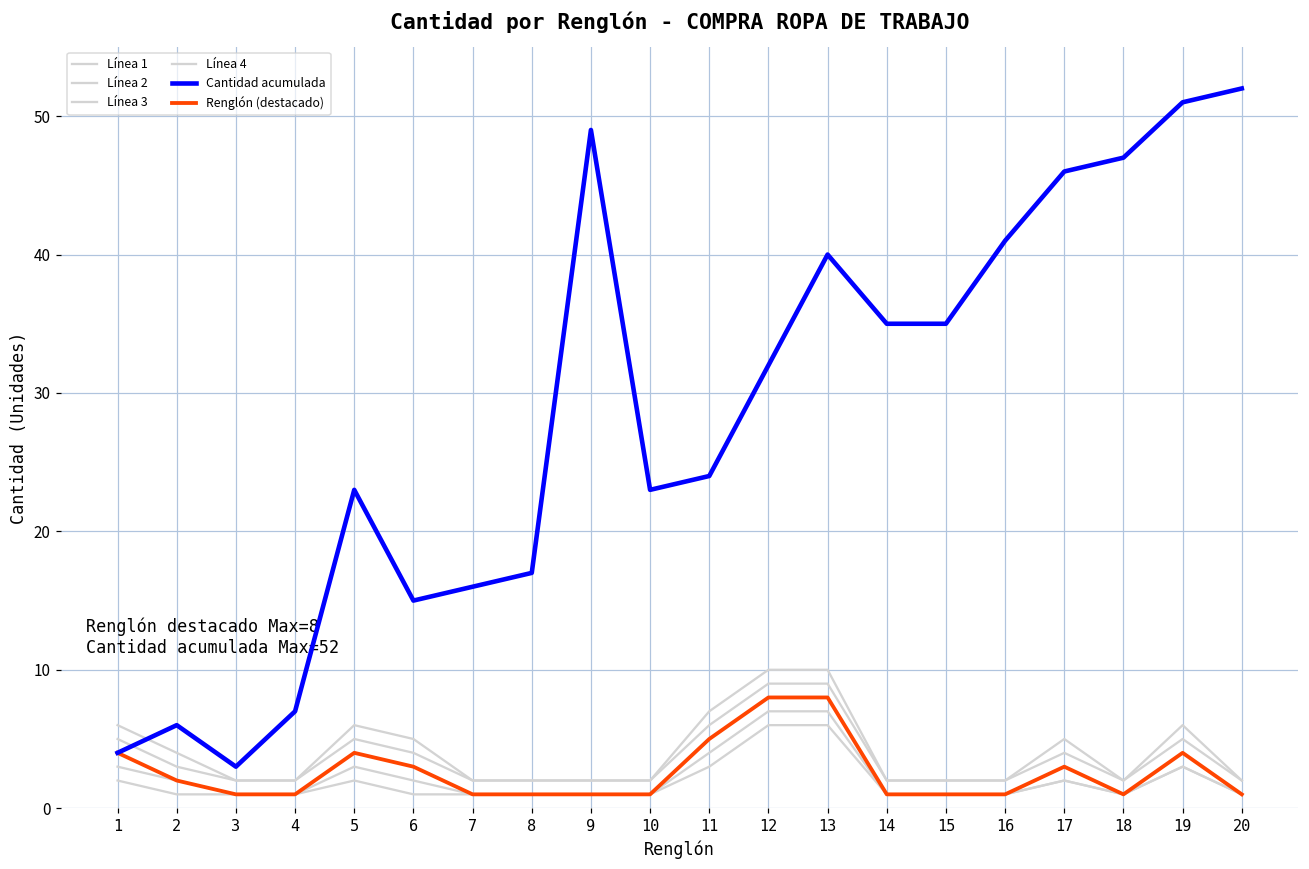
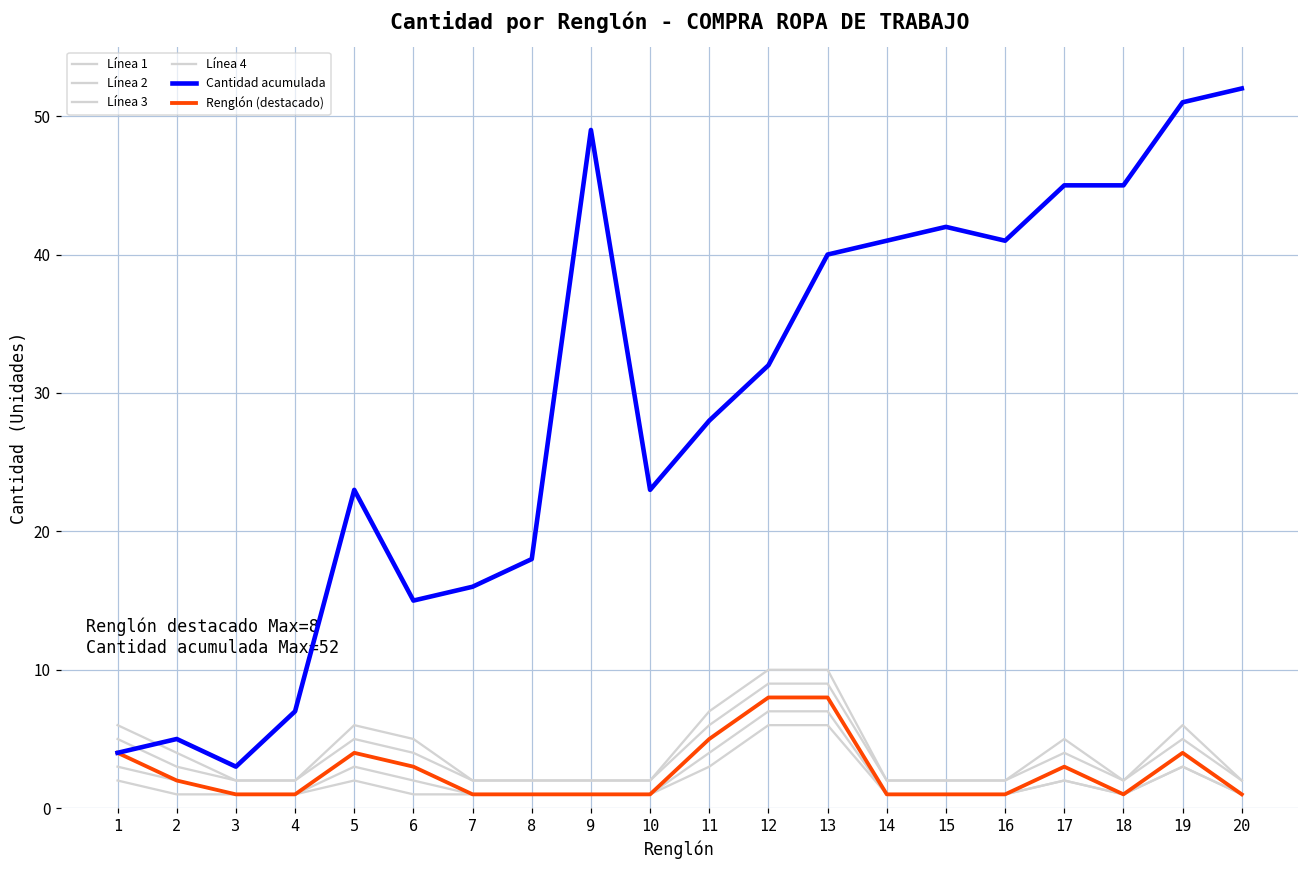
  {
    "Cantidad acumulada": {
-     "2": 6,
+     "2": 5,
      "3": 3,
      "4": 7,
      "5": 23,
      "6": 15,
      "7": 16,
-     "8": 17,
+     "8": 18,
      "9": 49,
      "10": 23,
-     "11": 24,
+     "11": 28,
      "12": 32,
      "13": 40,
-     "14": 35,
-     "15": 35,
+     "14": 41,
+     "15": 42,
      "16": 41,
-     "17": 46,
-     "18": 47,
+     "17": 45,
+     "18": 45,
      "19": 51,
      "20": 52
    },
    "Renglón (destacado)": {
      "5": 4,
      "6": 3,
      "11": 5,
      "12": 8,
      "13": 8,
      "17": 3,
      "19": 4
    }
  }
